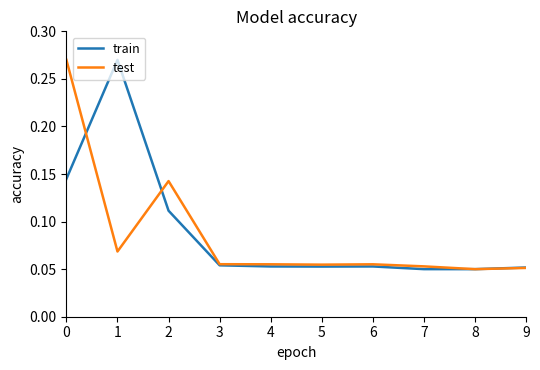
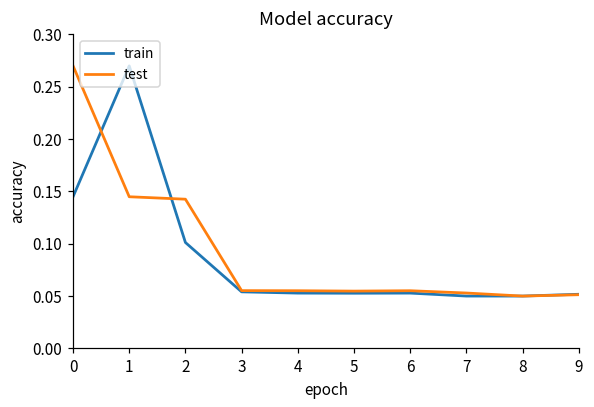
  {
    "train": {
      "0": 0.14,
-     "2": 0.11,
+     "2": 0.10,
      "7": 0.05
    },
    "test": {
      "0": 0.27,
-     "1": 0.07,
+     "1": 0.14,
      "2": 0.14,
      "7": 0.05
    }
  }
